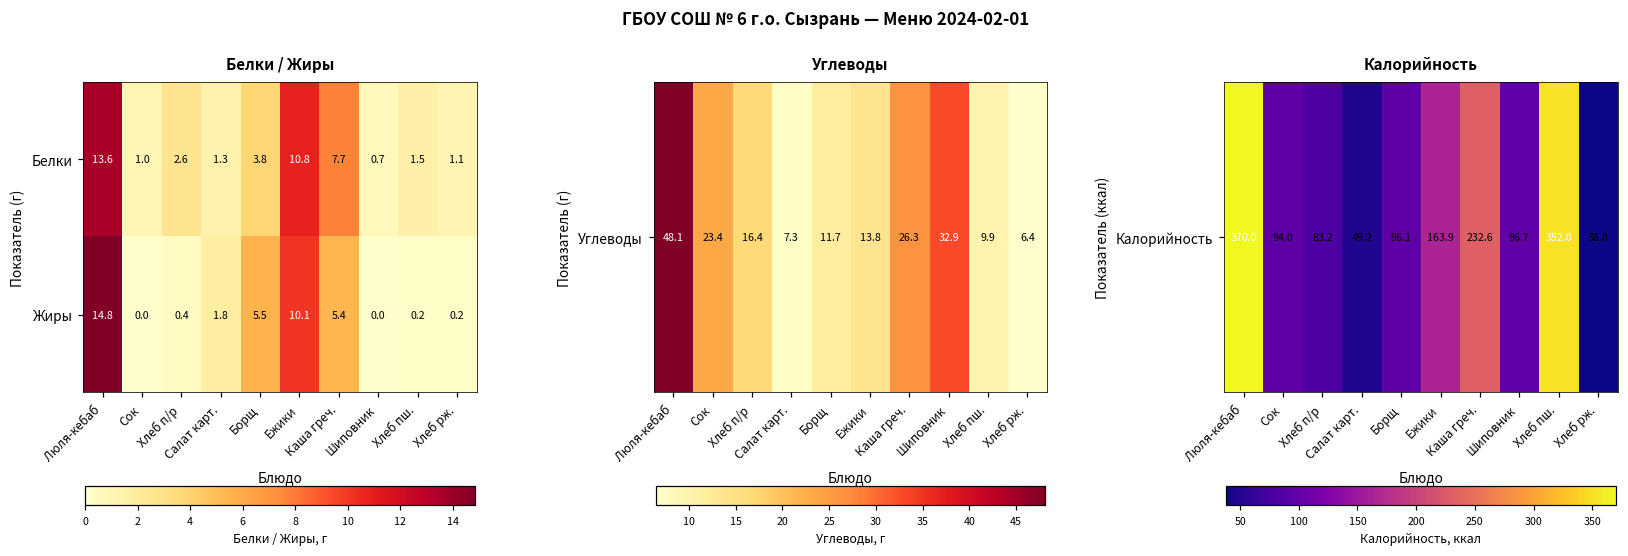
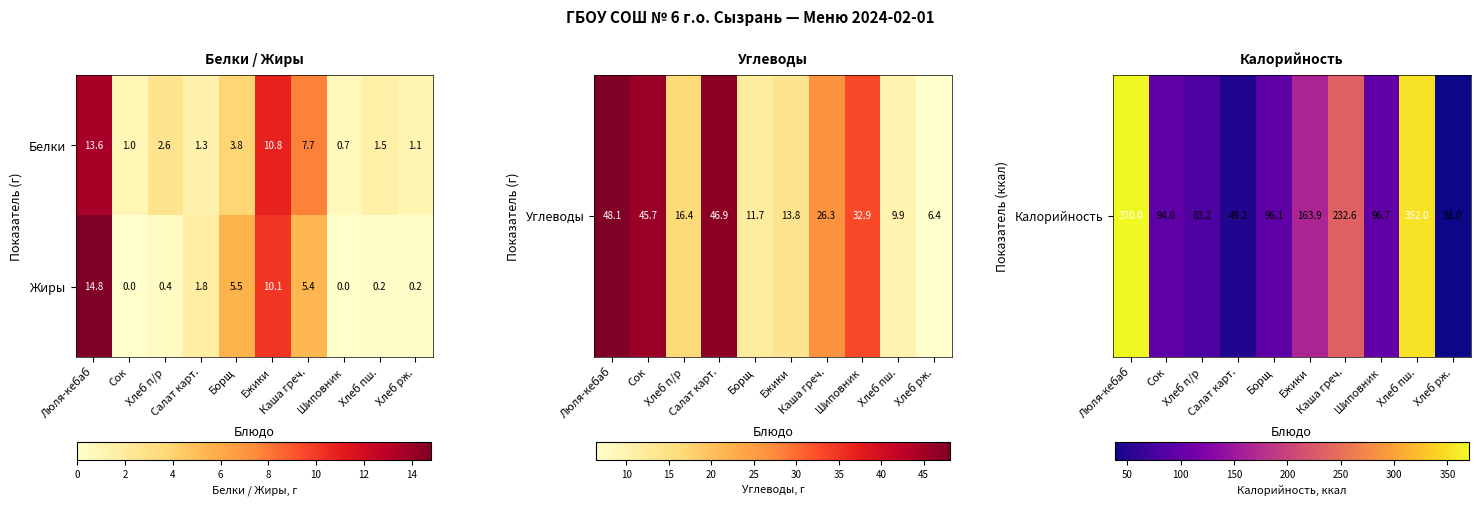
  {
    "Белки / Жиры": {
      "Белки": {
        "Люля-кебаб": 13.6,
        "Сок": 1.0,
        "Хлеб п/р": 2.6,
        "Салат карт.": 1.3,
        "Борщ": 3.8,
        "Ежики": 10.8,
        "Каша греч.": 7.7,
        "Шиповник": 0.7,
        "Хлеб пш.": 1.5,
        "Хлеб рж.": 1.1
      },
      "Жиры": {
        "Люля-кебаб": 14.8,
        "Сок": 0.0,
        "Хлеб п/р": 0.4,
        "Салат карт.": 1.8,
        "Борщ": 5.5,
        "Ежики": 10.1,
        "Каша греч.": 5.4,
        "Шиповник": 0.0,
        "Хлеб пш.": 0.2,
        "Хлеб рж.": 0.2
      }
    },
    "Углеводы": {
      "Углеводы": {
        "Люля-кебаб": 48.1,
-       "Сок": 23.4,
+       "Сок": 45.7,
        "Хлеб п/р": 16.4,
-       "Салат карт.": 7.3,
+       "Салат карт.": 46.9,
        "Борщ": 11.7,
        "Ежики": 13.8,
        "Каша греч.": 26.3,
        "Шиповник": 32.9,
        "Хлеб пш.": 9.9,
        "Хлеб рж.": 6.4
      }
    },
    "Калорийность": {
      "Калорийность": {
        "Люля-кебаб": 370.0,
        "Сок": 94.0,
        "Хлеб п/р": 83.2,
        "Салат карт.": 49.2,
        "Борщ": 96.1,
        "Ежики": 163.9,
        "Каша греч.": 232.6,
        "Шиповник": 96.7,
        "Хлеб пш.": 352.0,
        "Хлеб рж.": 38.0
      }
    }
  }
